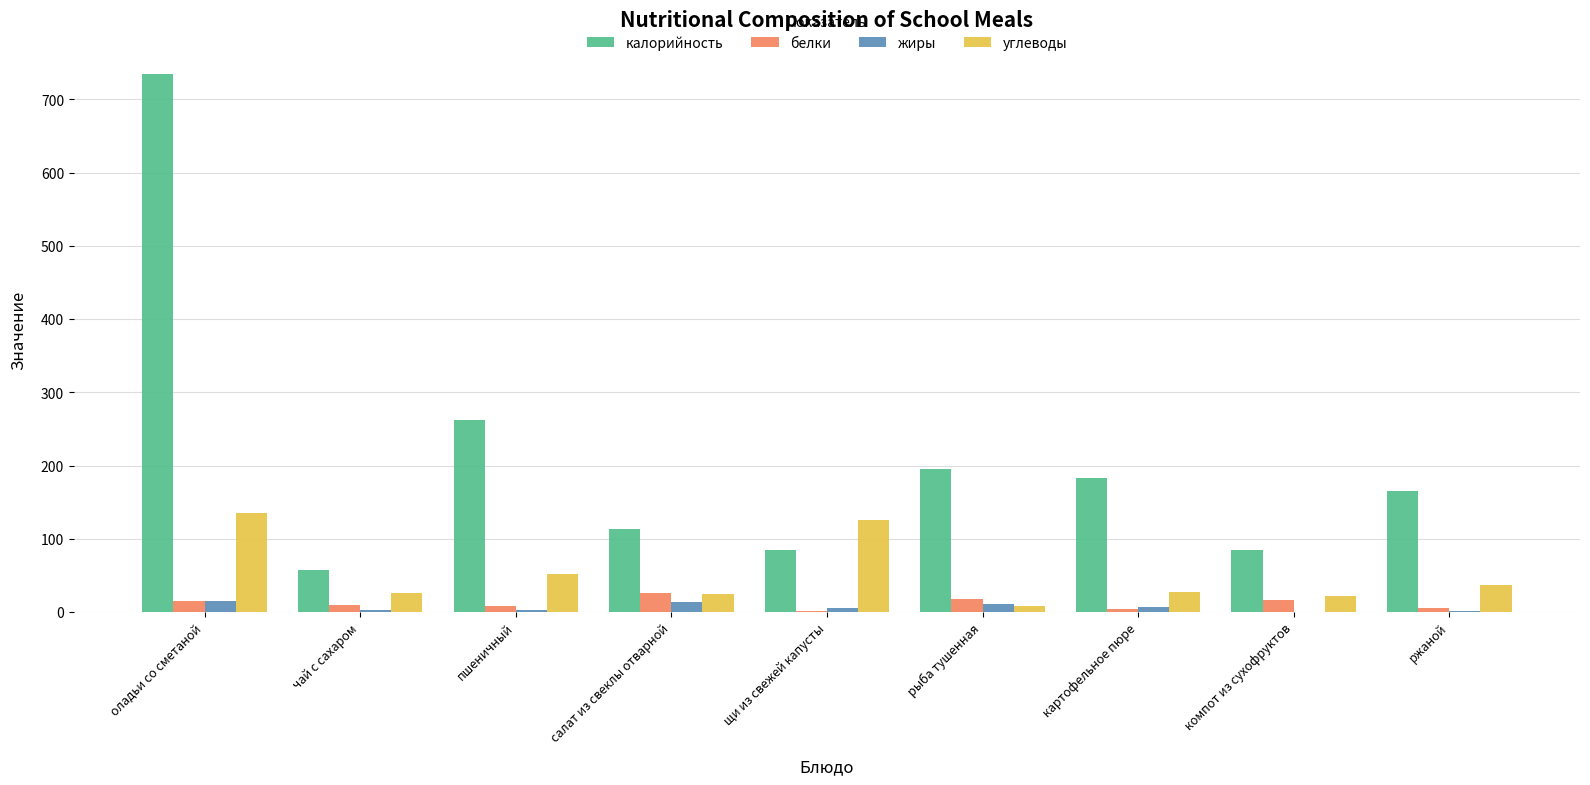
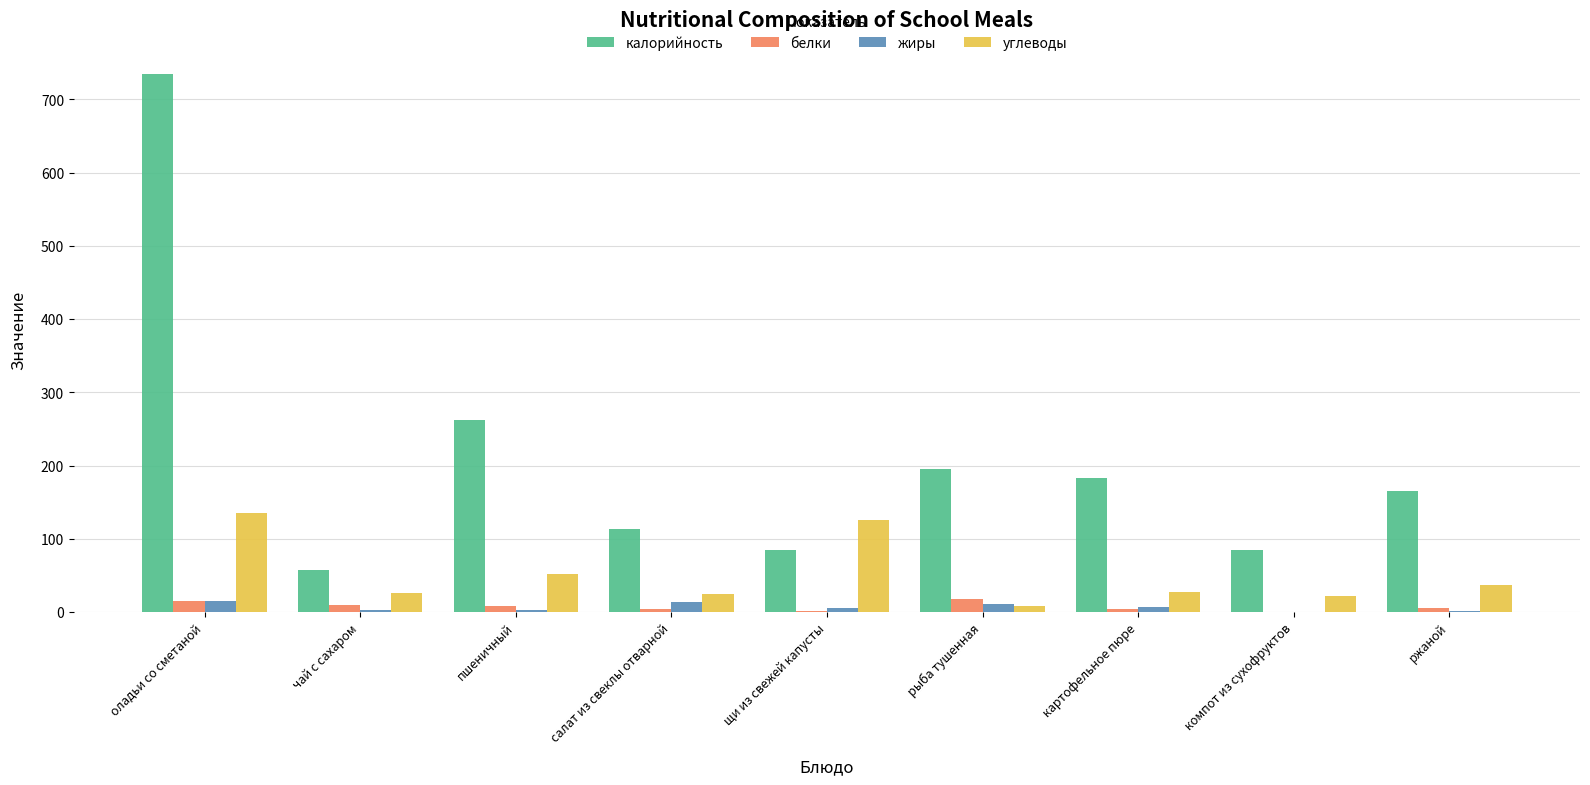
  {
    "калорийность": {
      "оладьи со сметаной": 730,
      "чай с сахаром": 60,
      "пшеничный": 260,
      "салат из свеклы отварной": 110,
      "щи из свежей капусты": 80,
      "рыба тушенная": 200,
      "картофельное пюре": 180,
      "компот из сухофруктов": 90,
      "ржаной": 170
    },
    "белки": {
      "оладьи со сметаной": 20,
      "чай с сахаром": 10,
      "пшеничный": 10,
-     "салат из свеклы отварной": 30,
+     "салат из свеклы отварной": 0,
      "рыба тушенная": 20,
      "картофельное пюре": 0,
-     "компот из сухофруктов": 20,
+     "компот из сухофруктов": 0,
      "ржаной": 10
    },
    "жиры": {
      "оладьи со сметаной": 10,
      "салат из свеклы отварной": 10,
      "щи из свежей капусты": 0,
      "рыба тушенная": 10,
      "картофельное пюре": 10,
      "компот из сухофруктов": 0
    },
    "углеводы": {
      "оладьи со сметаной": 140,
      "чай с сахаром": 30,
      "пшеничный": 50,
      "салат из свеклы отварной": 20,
      "щи из свежей капусты": 130,
      "рыба тушенная": 10,
      "картофельное пюре": 30,
      "компот из сухофруктов": 20,
      "ржаной": 40
    }
  }
